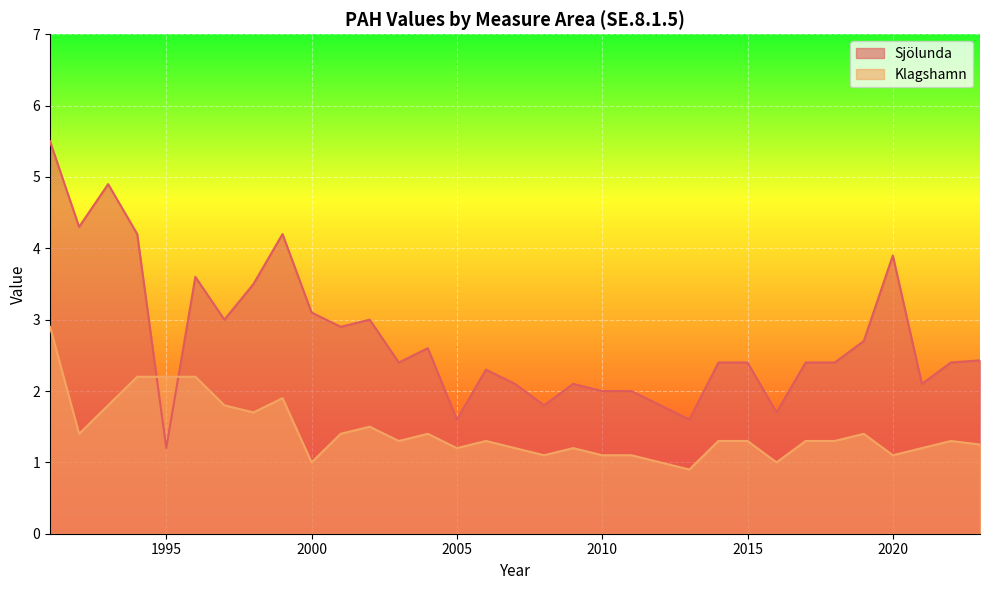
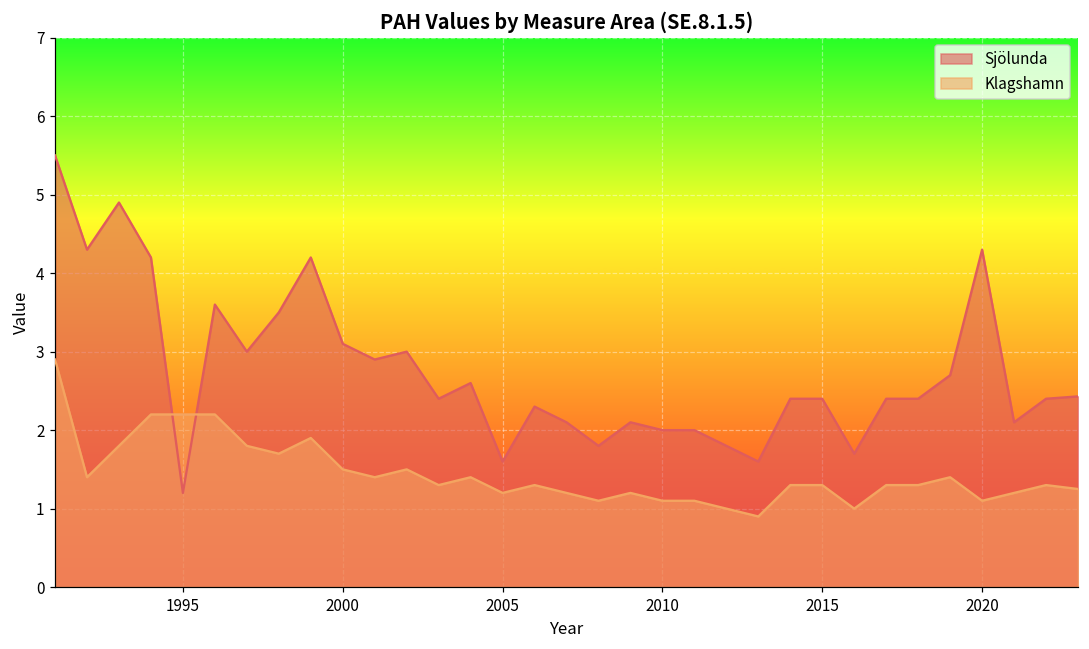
  {
    "Sjölunda": {
      "1995": 1.2,
      "2000": 3.1,
      "2005": 1.6,
      "2010": 2.0,
      "2015": 2.4,
-     "2020": 3.9
+     "2020": 4.3
    },
    "Klagshamn": {
      "1995": 2.2,
-     "2000": 1.0,
+     "2000": 1.5,
      "2005": 1.2,
      "2010": 1.1,
      "2015": 1.3,
      "2020": 1.1
    }
  }
